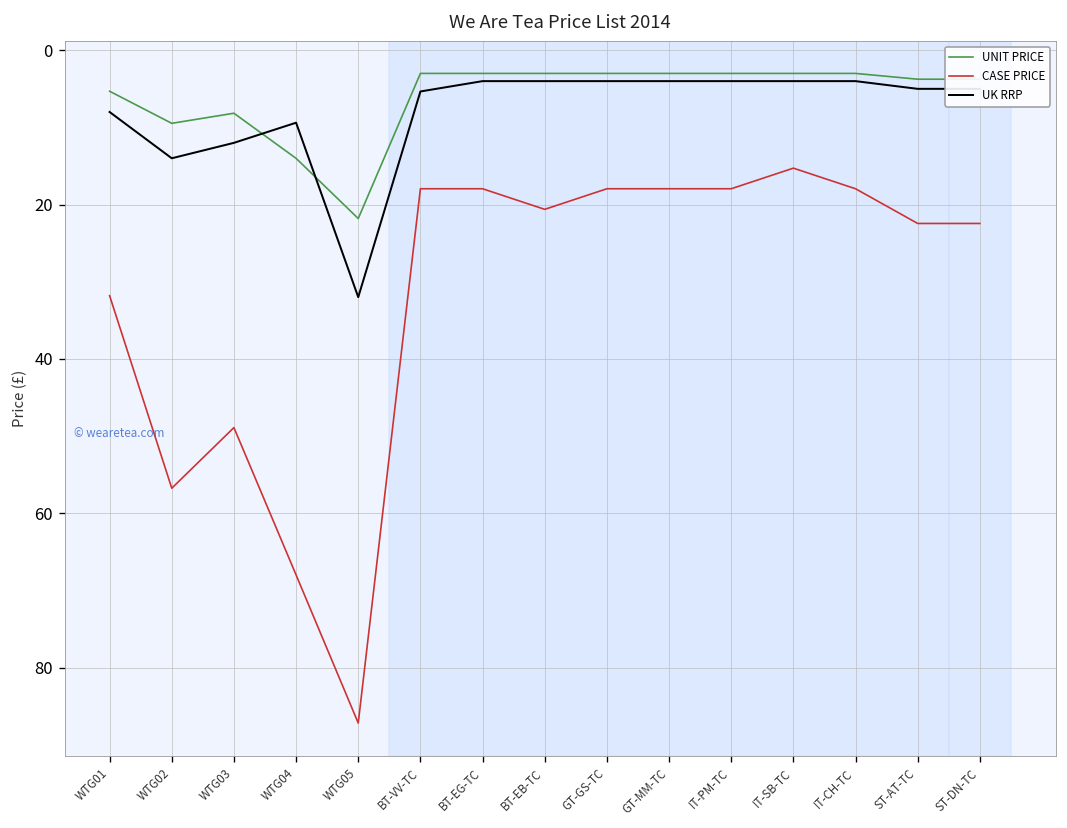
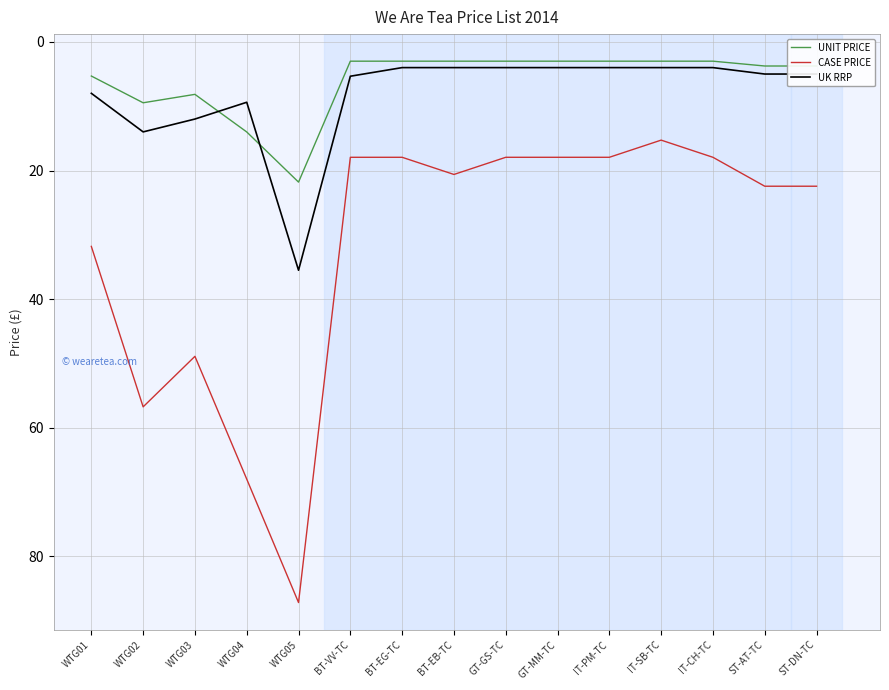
  {
    "UNIT PRICE": {
      "WTG01": 5,
      "WTG02": 9,
      "WTG03": 8,
      "WTG04": 14,
      "WTG05": 22,
      "BT-VV-TC": 3,
      "BT-EG-TC": 3,
      "BT-EB-TC": 3,
      "GT-GS-TC": 3,
      "GT-MM-TC": 3,
      "IT-PM-TC": 3,
      "IT-SB-TC": 3,
      "IT-CH-TC": 3,
      "ST-AT-TC": 4
    },
    "CASE PRICE": {
      "WTG01": 32,
      "WTG02": 57,
      "WTG03": 49,
      "WTG04": 68,
      "WTG05": 87,
      "BT-VV-TC": 18,
      "BT-EG-TC": 18,
      "BT-EB-TC": 21,
      "GT-GS-TC": 18,
      "GT-MM-TC": 18,
      "IT-PM-TC": 18,
      "IT-SB-TC": 15,
      "IT-CH-TC": 18,
      "ST-AT-TC": 22,
      "ST-DN-TC": 22
    },
    "UK RRP": {
      "WTG01": 8,
      "WTG02": 14,
      "WTG03": 12,
      "WTG04": 9,
-     "WTG05": 32,
+     "WTG05": 36,
      "BT-VV-TC": 5,
      "BT-EG-TC": 4,
      "BT-EB-TC": 4,
      "GT-GS-TC": 4,
      "GT-MM-TC": 4,
      "IT-PM-TC": 4,
      "IT-SB-TC": 4,
      "IT-CH-TC": 4,
      "ST-AT-TC": 5
    }
  }
